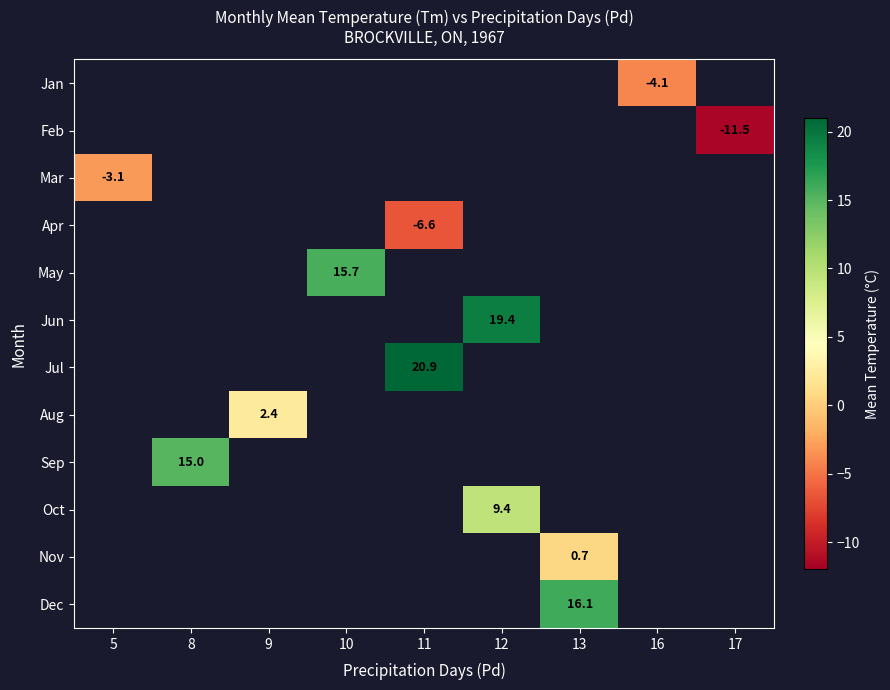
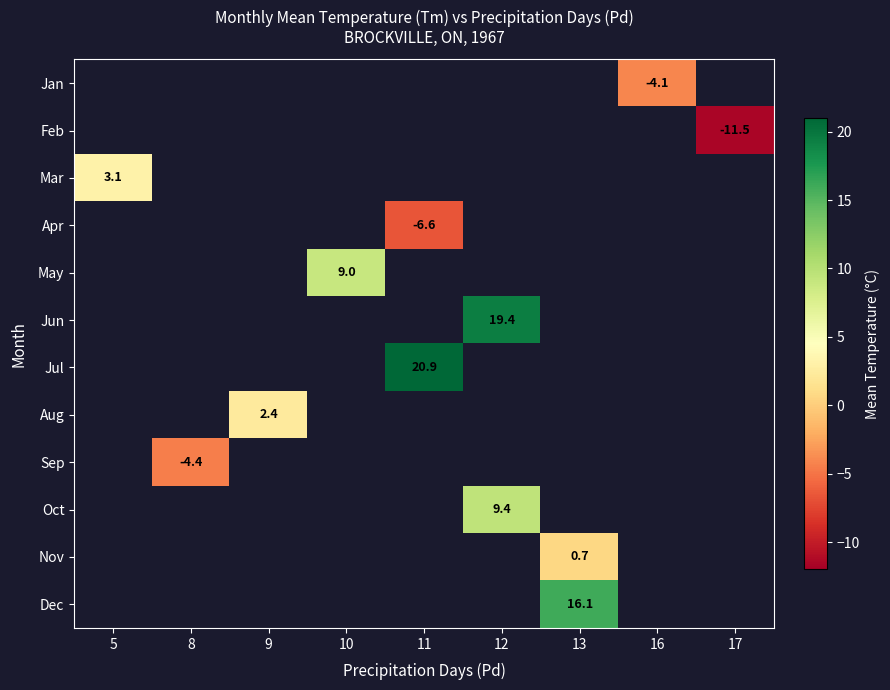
  {
    "Jan": {
      "16": -4.1
    },
    "Feb": {
      "17": -11.5
    },
    "Mar": {
-     "5": -3.1
+     "5": 3.1
    },
    "Apr": {
      "11": -6.6
    },
    "May": {
-     "10": 15.7
+     "10": 9.0
    },
    "Jun": {
      "12": 19.4
    },
    "Jul": {
      "11": 20.9
    },
    "Aug": {
      "9": 2.4
    },
    "Sep": {
-     "8": 15.0
+     "8": -4.4
    },
    "Oct": {
      "12": 9.4
    },
    "Nov": {
      "13": 0.7
    },
    "Dec": {
      "13": 16.1
    }
  }
